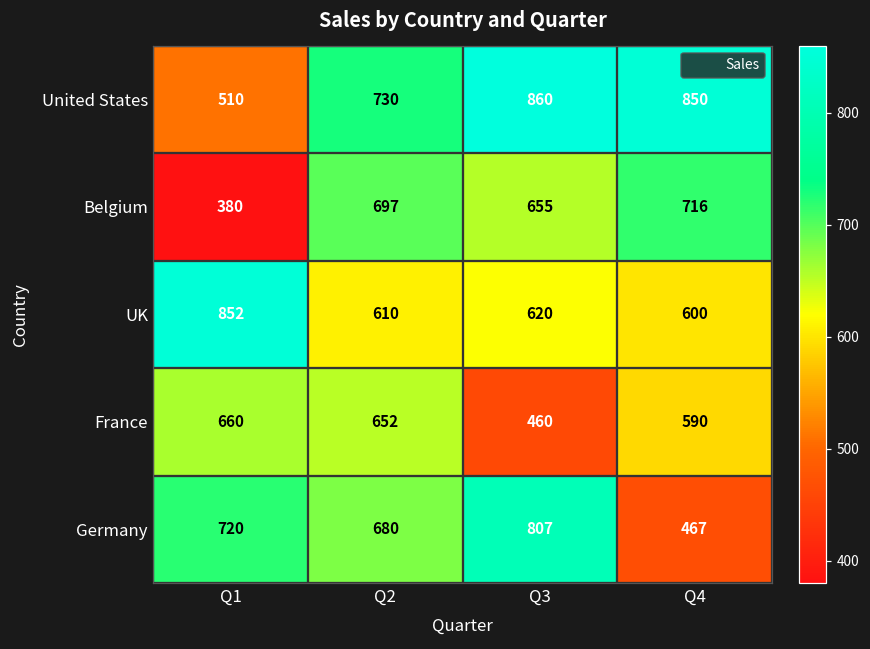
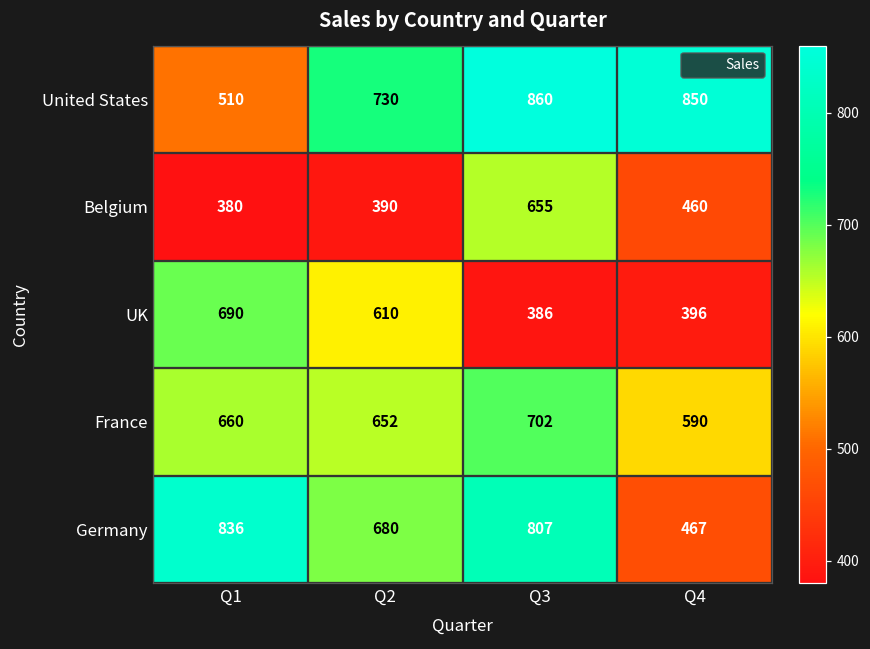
  {
    "United States": {
      "Q1": 510,
      "Q2": 730,
      "Q3": 860,
      "Q4": 850
    },
    "Belgium": {
      "Q1": 380,
-     "Q2": 697,
+     "Q2": 390,
      "Q3": 655,
-     "Q4": 716
+     "Q4": 460
    },
    "UK": {
-     "Q1": 852,
+     "Q1": 690,
      "Q2": 610,
-     "Q3": 620,
-     "Q4": 600
+     "Q3": 386,
+     "Q4": 396
    },
    "France": {
      "Q1": 660,
      "Q2": 652,
-     "Q3": 460,
+     "Q3": 702,
      "Q4": 590
    },
    "Germany": {
-     "Q1": 720,
+     "Q1": 836,
      "Q2": 680,
      "Q3": 807,
      "Q4": 467
    }
  }
